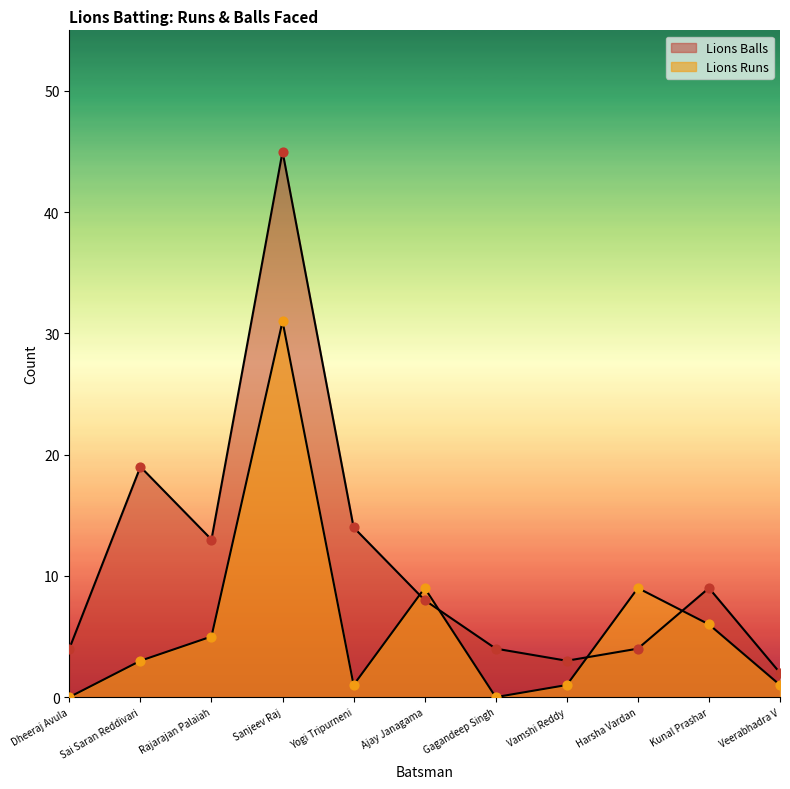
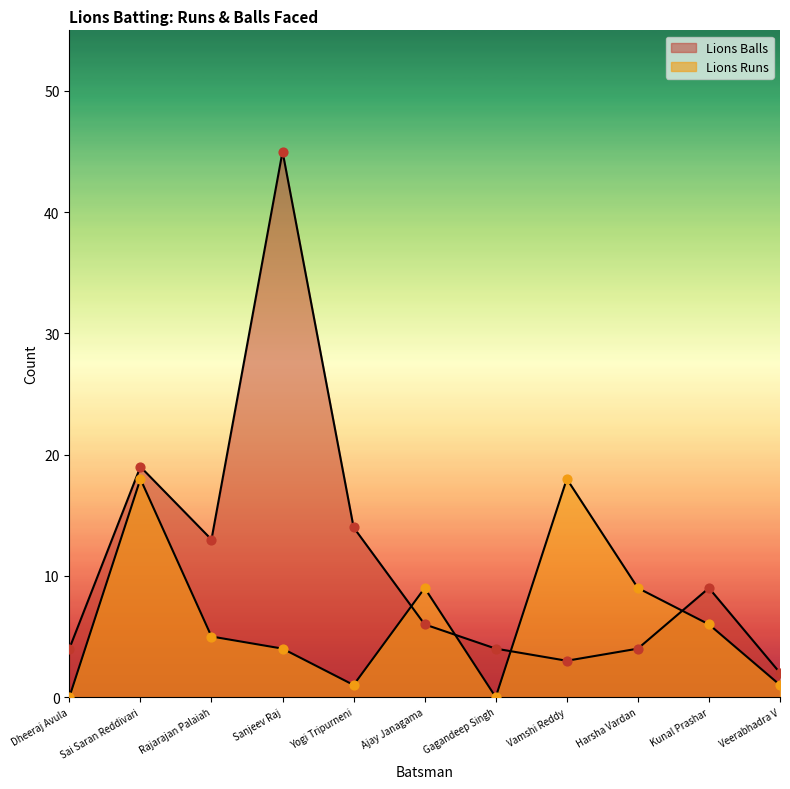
  {
    "Lions Balls": {
      "Dheeraj Avula": 4,
      "Sai Saran Reddivari": 19,
      "Rajarajan Palaiah": 13,
      "Sanjeev Raj": 45,
      "Yogi Tripurneni": 14,
-     "Ajay Janagama": 8,
+     "Ajay Janagama": 6,
      "Gagandeep Singh": 4,
      "Vamshi Reddy": 3,
      "Harsha Vardan": 4,
      "Kunal Prashar": 9,
      "Veerabhadra V": 2
    },
    "Lions Runs": {
      "Dheeraj Avula": 0,
-     "Sai Saran Reddivari": 3,
+     "Sai Saran Reddivari": 18,
      "Rajarajan Palaiah": 5,
-     "Sanjeev Raj": 31,
+     "Sanjeev Raj": 4,
      "Yogi Tripurneni": 1,
      "Ajay Janagama": 9,
      "Gagandeep Singh": 0,
-     "Vamshi Reddy": 1,
+     "Vamshi Reddy": 18,
      "Harsha Vardan": 9,
      "Kunal Prashar": 6,
      "Veerabhadra V": 1
    }
  }
